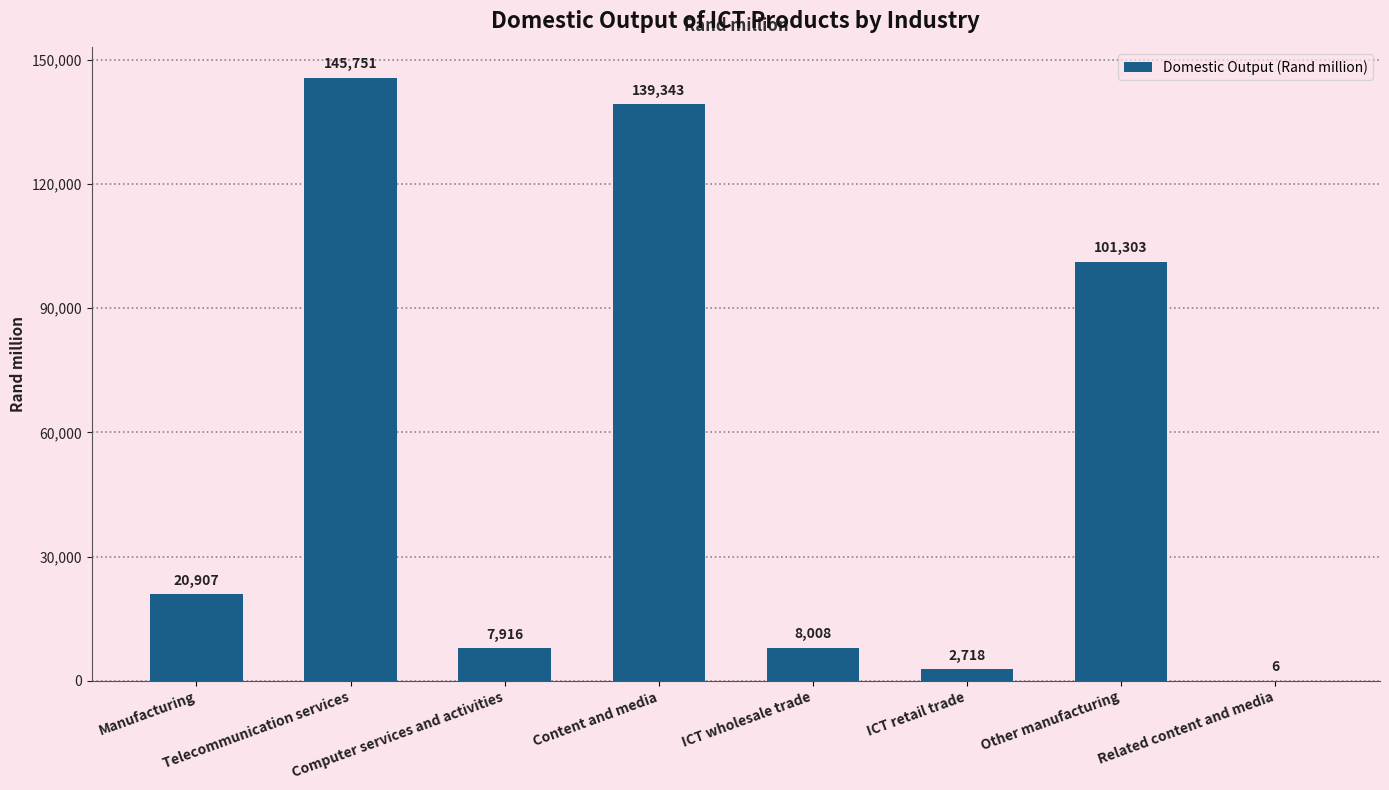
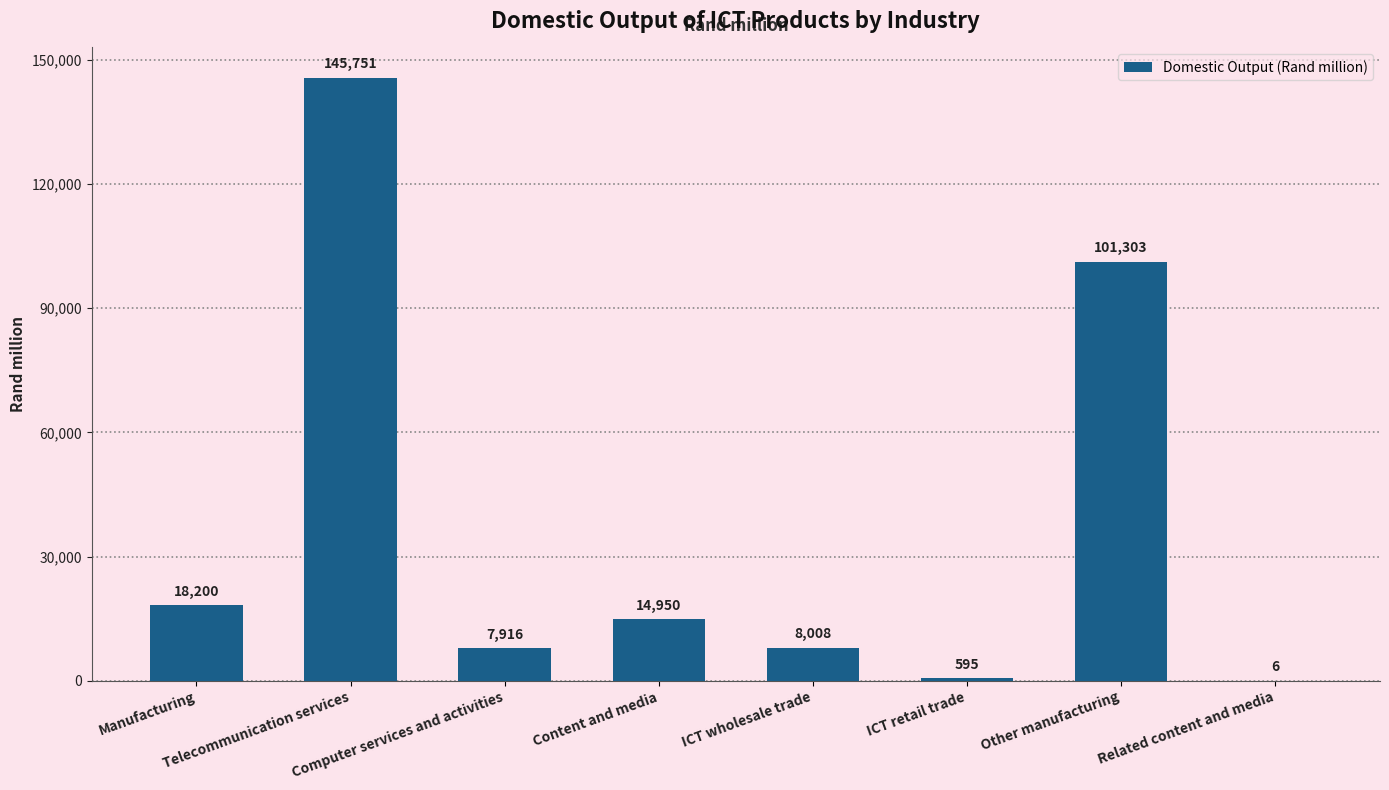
  {
-   "Manufacturing": "20,907",
+   "Manufacturing": "18,200",
    "Telecommunication services": "145,751",
    "Computer services and activities": "7,916",
-   "Content and media": "139,343",
+   "Content and media": "14,950",
    "ICT wholesale trade": "8,008",
-   "ICT retail trade": "2,718",
+   "ICT retail trade": "595",
    "Other manufacturing": "101,303",
    "Related content and media": "6"
  }
